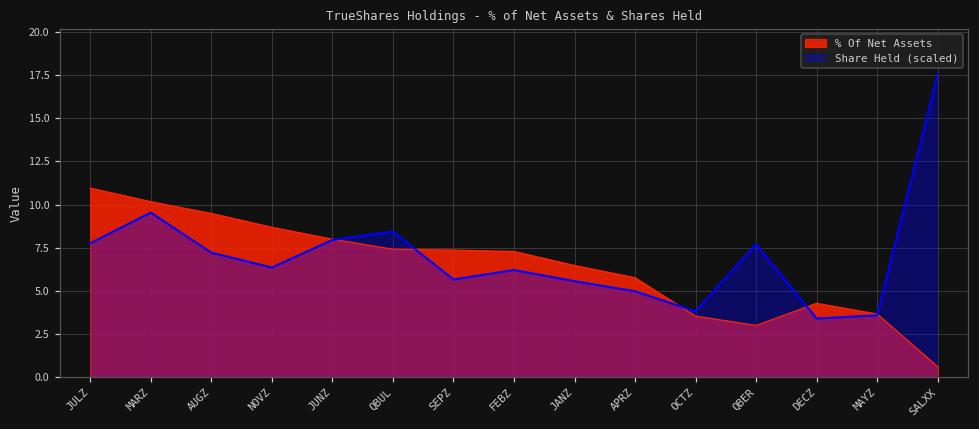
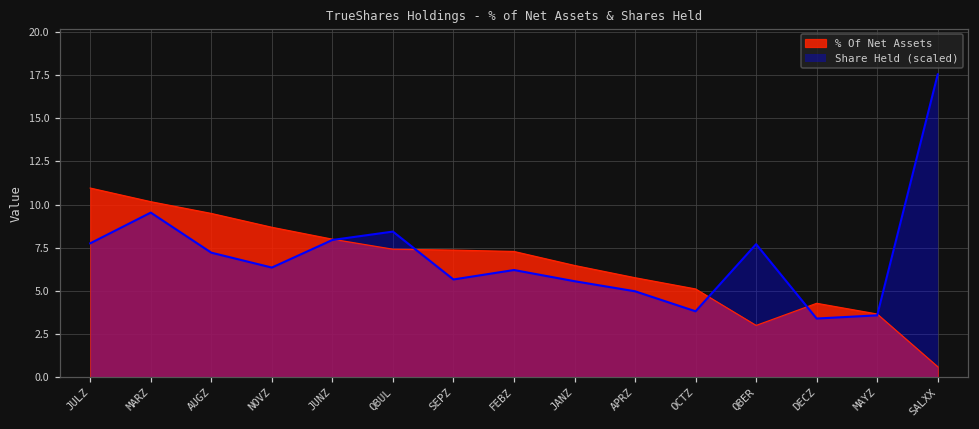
  {
    "% Of Net Assets": {
      "JULZ": 11.0,
      "MARZ": 10.2,
      "AUGZ": 9.5,
      "NOVZ": 8.7,
      "QBUL": 7.4,
      "SEPZ": 7.4,
      "FEBZ": 7.3,
      "JANZ": 6.5,
      "APRZ": 5.8,
-     "OCTZ": 3.6,
+     "OCTZ": 5.1,
      "QBER": 3.0,
      "DECZ": 4.3,
      "SALXX": 0.6
    },
    "Share Held (scaled)": {
      "JULZ": 7.8,
      "MARZ": 9.5,
      "AUGZ": 7.2,
      "NOVZ": 6.4,
      "QBUL": 8.4,
      "SEPZ": 5.7,
      "FEBZ": 6.2,
      "JANZ": 5.6,
      "APRZ": 5.0,
      "OCTZ": 3.8,
      "QBER": 7.7,
      "DECZ": 3.4,
      "SALXX": 17.5
    }
  }
